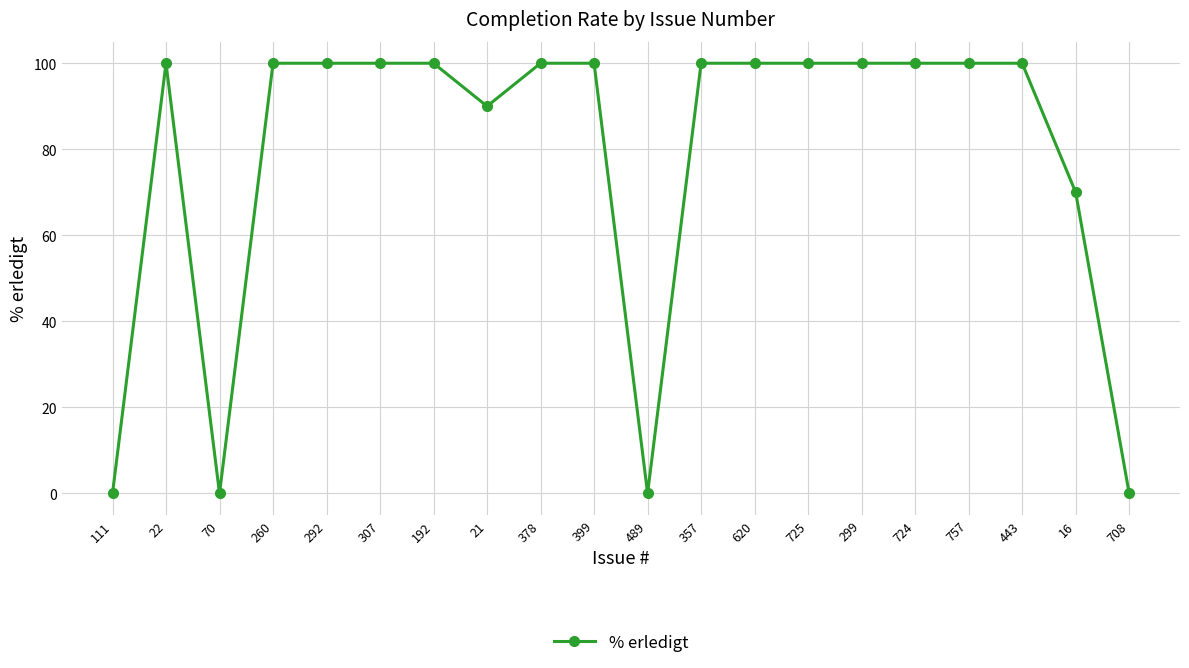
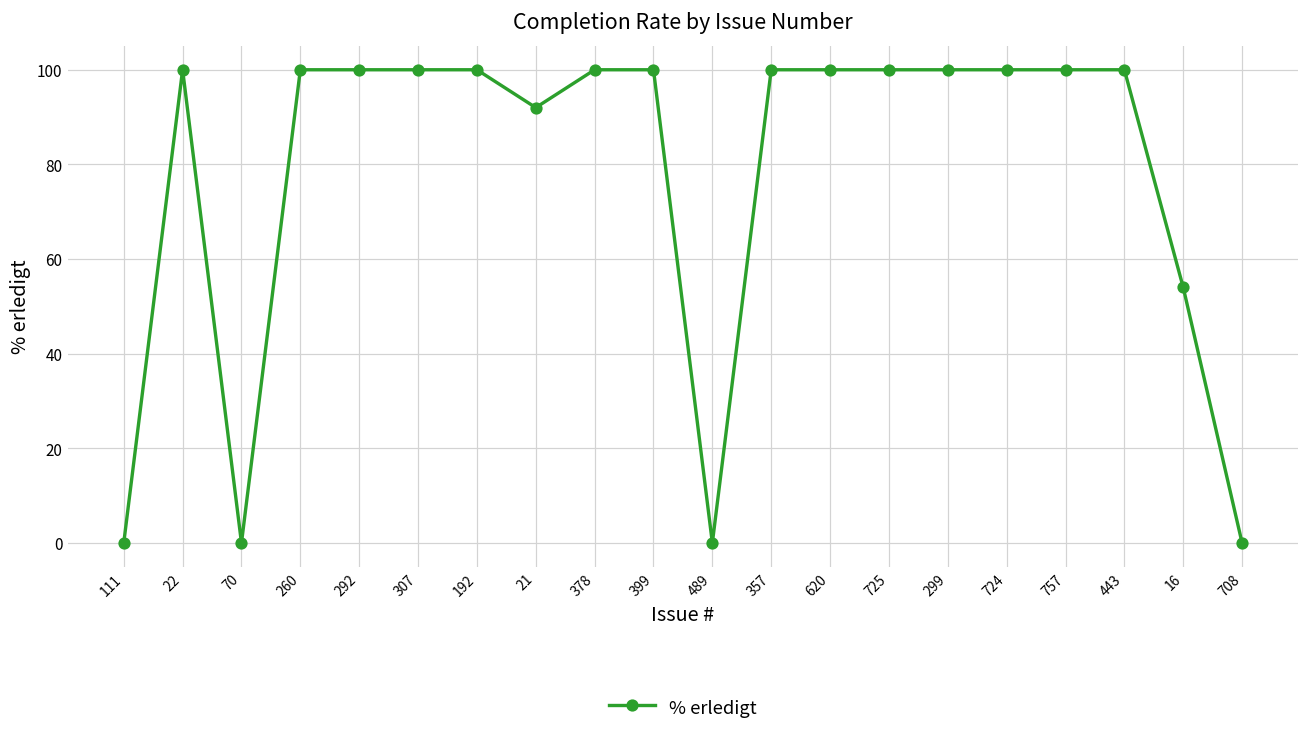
  {
    "111": 0,
    "22": 100,
    "70": 0,
    "260": 100,
    "292": 100,
    "307": 100,
    "192": 100,
-   "21": 90,
+   "21": 92,
    "378": 100,
    "399": 100,
    "489": 0,
    "357": 100,
    "620": 100,
    "725": 100,
    "299": 100,
    "724": 100,
    "757": 100,
    "443": 100,
-   "16": 70,
+   "16": 54,
    "708": 0
  }
